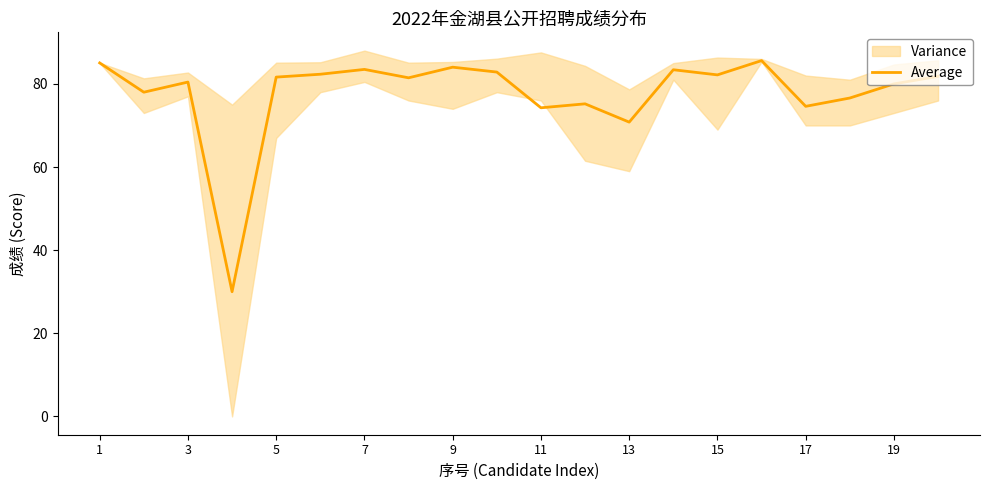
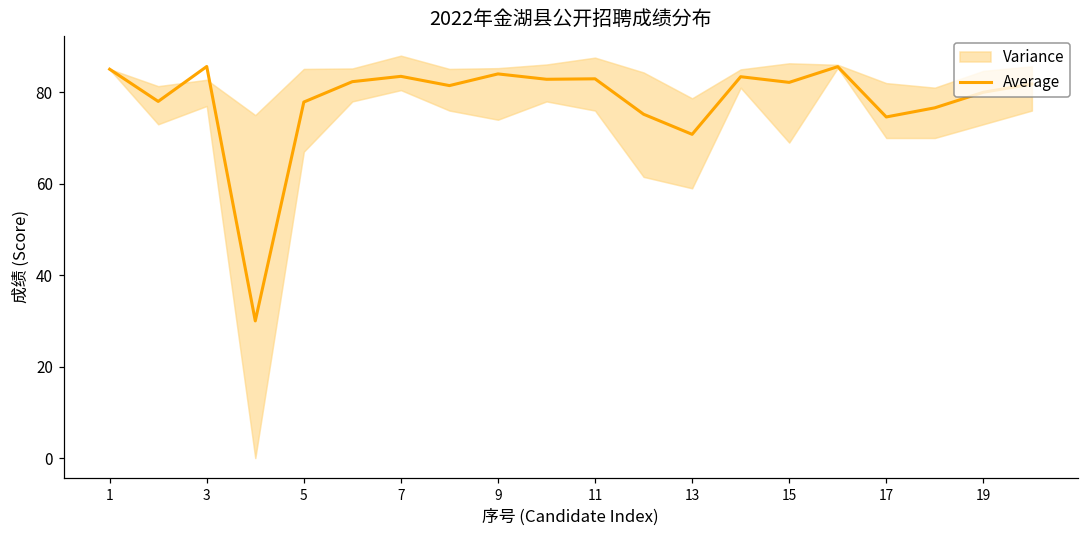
  {
    "Average": {
-     "3": 80,
-     "5": 82,
+     "3": 86,
+     "5": 78,
      "7": 83,
      "9": 84,
-     "11": 74,
+     "11": 83,
      "13": 71,
      "15": 82,
      "17": 75
    }
  }
